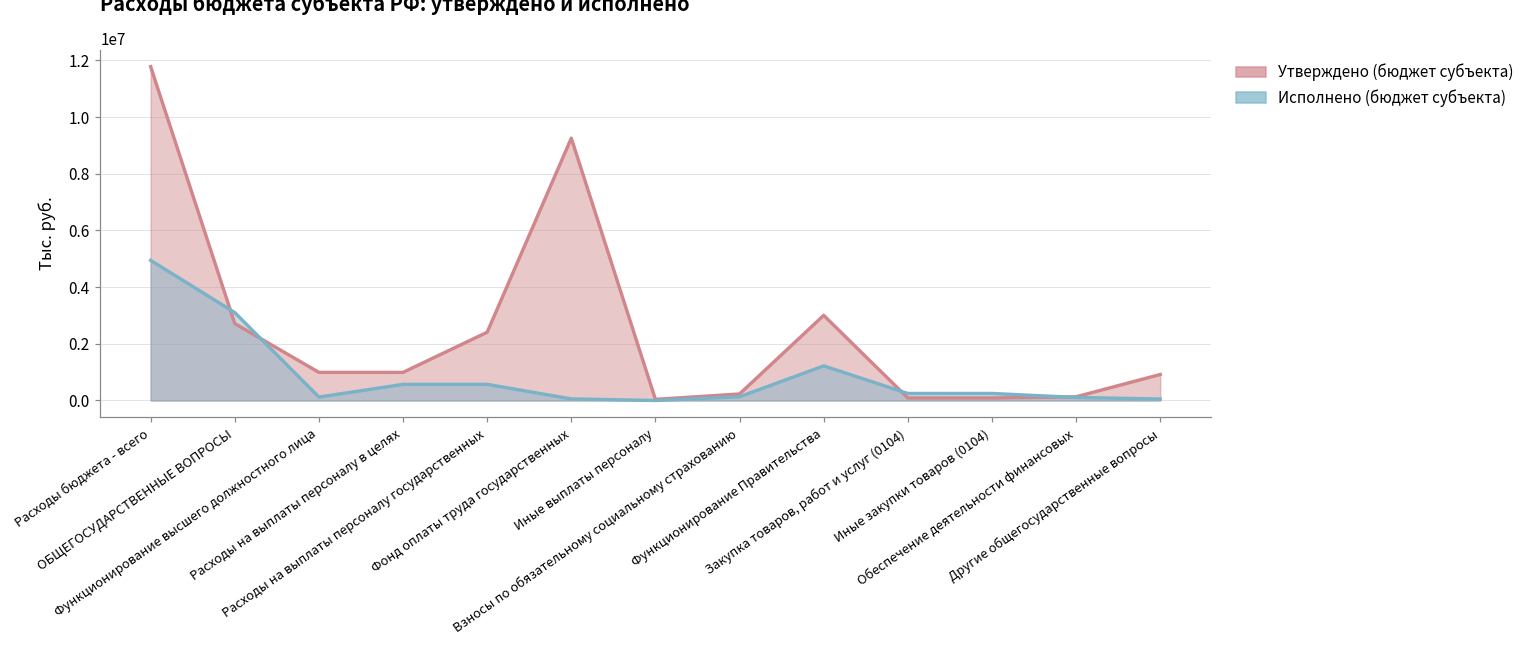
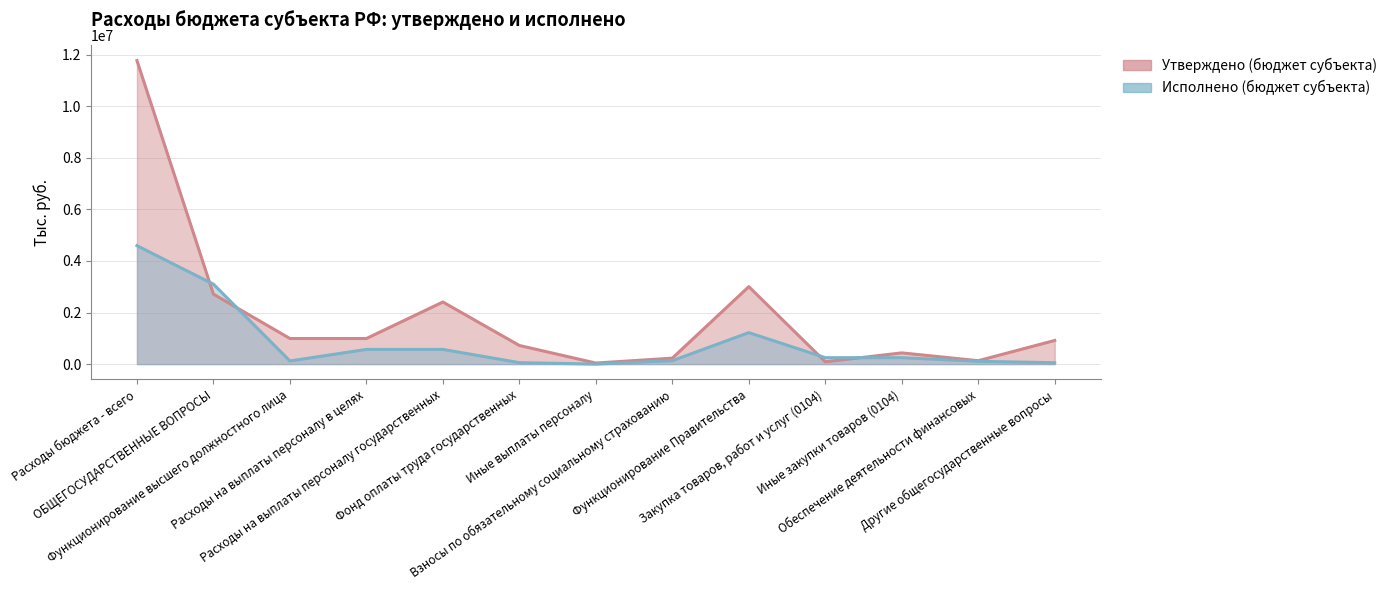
  {
    "Утверждено (бюджет субъекта)": {
      "Расходы бюджета - всего": 11800000,
      "ОБЩЕГОСУДАРСТВЕННЫЕ ВОПРОСЫ": 2700000,
      "Функционирование высшего должностного лица": 1000000,
      "Расходы на выплаты персоналу в целях": 1000000,
      "Расходы на выплаты персоналу государственных": 2400000,
-     "Фонд оплаты труда государственных": 9300000,
+     "Фонд оплаты труда государственных": 700000,
      "Функционирование Правительства": 3000000,
      "Закупка товаров, работ и услуг (0104)": 100000,
-     "Иные закупки товаров (0104)": 100000,
+     "Иные закупки товаров (0104)": 400000,
      "Другие общегосударственные вопросы": 900000
    },
    "Исполнено (бюджет субъекта)": {
-     "Расходы бюджета - всего": 4900000,
+     "Расходы бюджета - всего": 4600000,
      "ОБЩЕГОСУДАРСТВЕННЫЕ ВОПРОСЫ": 3100000,
      "Функционирование высшего должностного лица": 100000,
      "Расходы на выплаты персоналу в целях": 600000,
      "Расходы на выплаты персоналу государственных": 600000,
      "Фонд оплаты труда государственных": 100000,
      "Функционирование Правительства": 1200000,
      "Закупка товаров, работ и услуг (0104)": 200000,
      "Иные закупки товаров (0104)": 200000,
      "Другие общегосударственные вопросы": 100000
    }
  }
